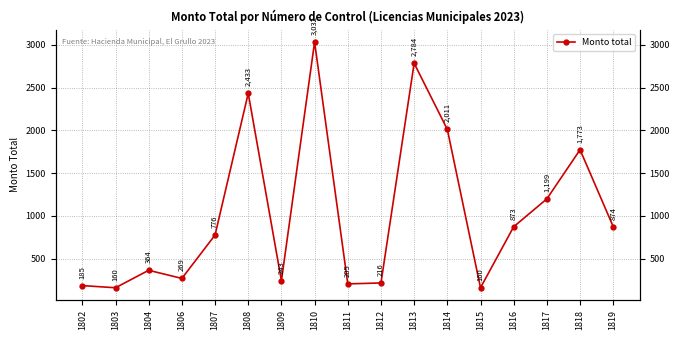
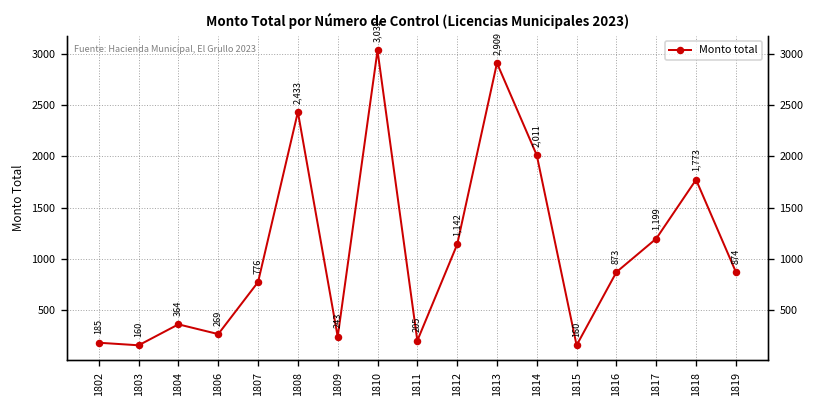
  {
    "1802": "185",
    "1803": "160",
    "1804": "364",
    "1806": "269",
    "1807": "776",
    "1808": "2,433",
    "1809": "243",
    "1810": "3,032",
    "1811": "205",
-   "1812": "216",
-   "1813": "2,784",
+   "1812": "1,142",
+   "1813": "2,909",
    "1814": "2,011",
    "1815": "160",
    "1816": "873",
    "1817": "1,199",
    "1818": "1,773",
    "1819": "874"
  }
